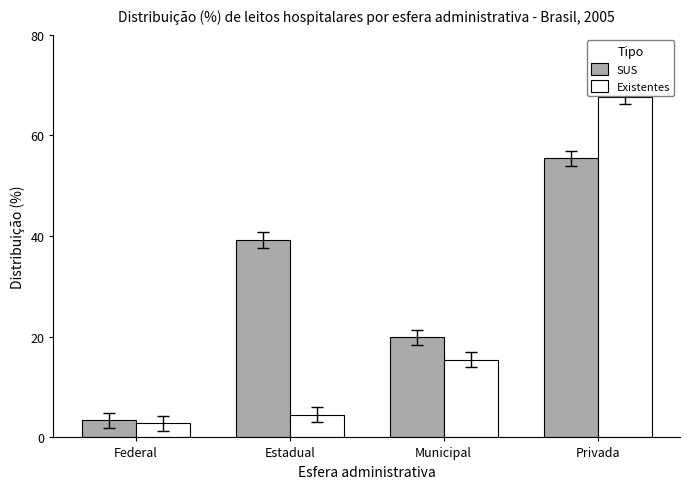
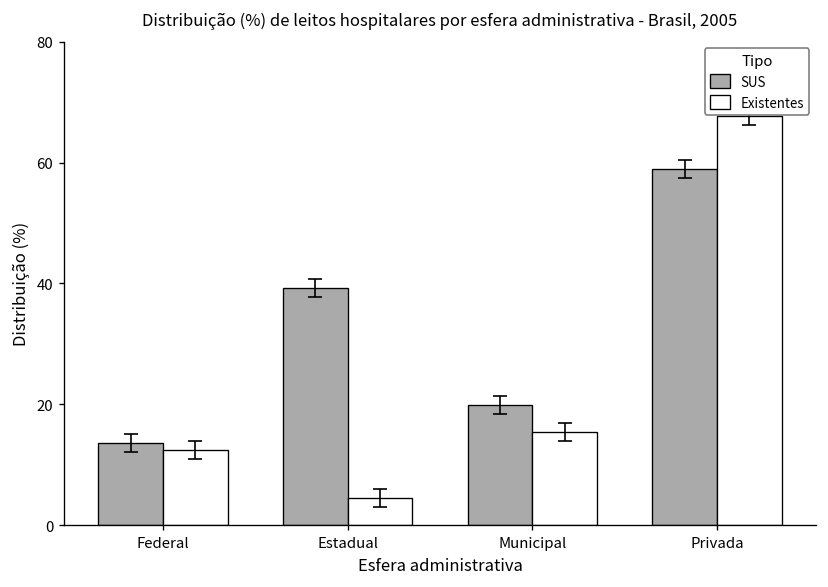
  {
    "SUS": {
-     "Federal": 3,
+     "Federal": 14,
      "Estadual": 39,
      "Municipal": 20,
-     "Privada": 55
+     "Privada": 59
    },
    "Existentes": {
-     "Federal": 3,
+     "Federal": 12,
      "Estadual": 5,
      "Municipal": 15,
      "Privada": 68
    }
  }
